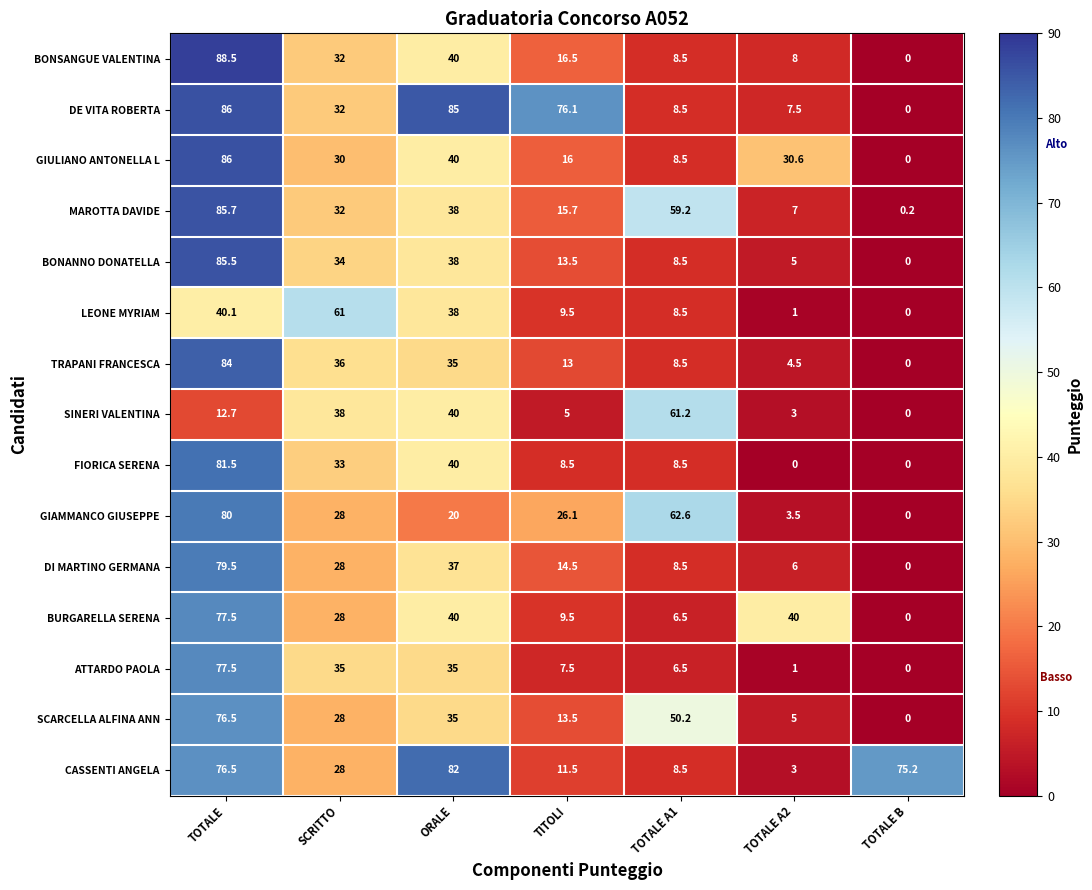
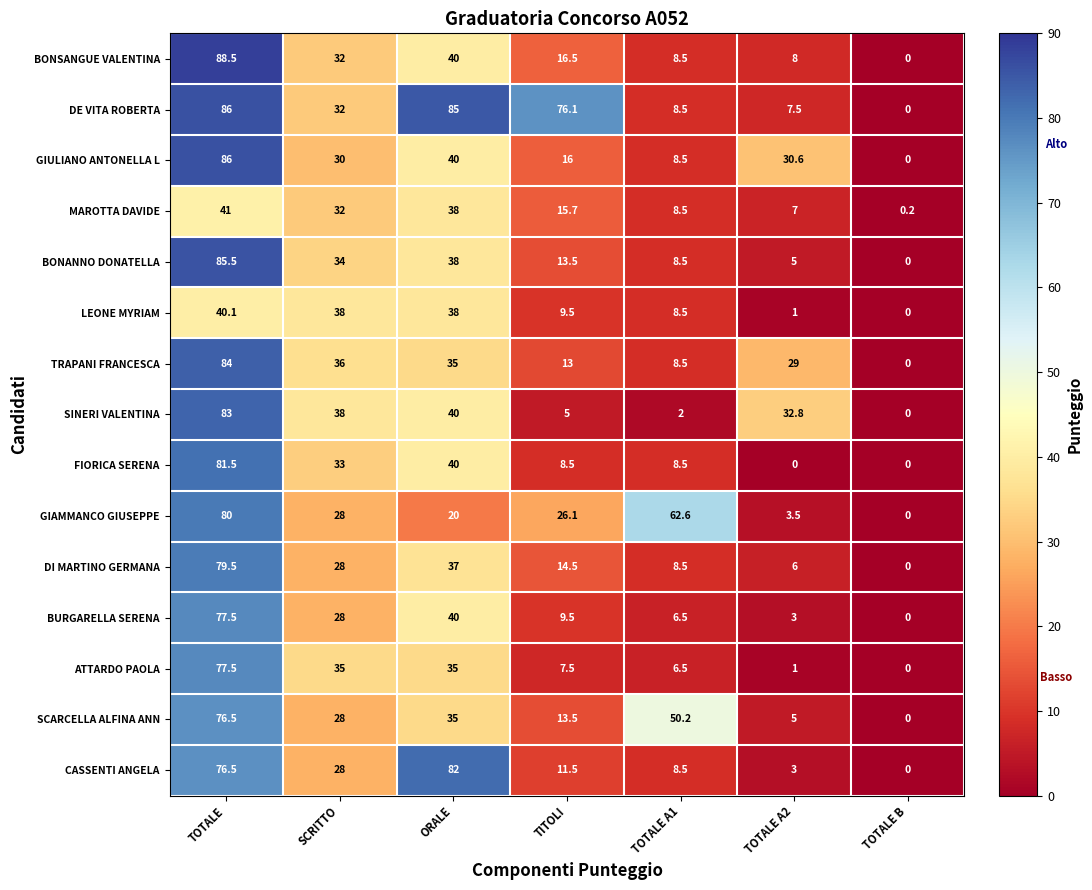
  {
    "BONSANGUE VALENTINA": {
      "TOTALE": 88.5,
      "SCRITTO": 32,
      "ORALE": 40,
      "TITOLI": 16.5,
      "TOTALE A1": 8.5,
      "TOTALE A2": 8,
      "TOTALE B": 0
    },
    "DE VITA ROBERTA": {
      "TOTALE": 86,
      "SCRITTO": 32,
      "ORALE": 85,
      "TITOLI": 76.1,
      "TOTALE A1": 8.5,
      "TOTALE A2": 7.5,
      "TOTALE B": 0
    },
    "GIULIANO ANTONELLA L": {
      "TOTALE": 86,
      "SCRITTO": 30,
      "ORALE": 40,
      "TITOLI": 16,
      "TOTALE A1": 8.5,
      "TOTALE A2": 30.6,
      "TOTALE B": 0
    },
    "MAROTTA DAVIDE": {
-     "TOTALE": 85.7,
+     "TOTALE": 41,
      "SCRITTO": 32,
      "ORALE": 38,
      "TITOLI": 15.7,
-     "TOTALE A1": 59.2,
+     "TOTALE A1": 8.5,
      "TOTALE A2": 7,
      "TOTALE B": 0.2
    },
    "BONANNO DONATELLA": {
      "TOTALE": 85.5,
      "SCRITTO": 34,
      "ORALE": 38,
      "TITOLI": 13.5,
      "TOTALE A1": 8.5,
      "TOTALE A2": 5,
      "TOTALE B": 0
    },
    "LEONE MYRIAM": {
      "TOTALE": 40.1,
-     "SCRITTO": 61,
+     "SCRITTO": 38,
      "ORALE": 38,
      "TITOLI": 9.5,
      "TOTALE A1": 8.5,
      "TOTALE A2": 1,
      "TOTALE B": 0
    },
    "TRAPANI FRANCESCA": {
      "TOTALE": 84,
      "SCRITTO": 36,
      "ORALE": 35,
      "TITOLI": 13,
      "TOTALE A1": 8.5,
-     "TOTALE A2": 4.5,
+     "TOTALE A2": 29,
      "TOTALE B": 0
    },
    "SINERI VALENTINA": {
-     "TOTALE": 12.7,
+     "TOTALE": 83,
      "SCRITTO": 38,
      "ORALE": 40,
      "TITOLI": 5,
-     "TOTALE A1": 61.2,
-     "TOTALE A2": 3,
+     "TOTALE A1": 2,
+     "TOTALE A2": 32.8,
      "TOTALE B": 0
    },
    "FIORICA SERENA": {
      "TOTALE": 81.5,
      "SCRITTO": 33,
      "ORALE": 40,
      "TITOLI": 8.5,
      "TOTALE A1": 8.5,
      "TOTALE A2": 0,
      "TOTALE B": 0
    },
    "GIAMMANCO GIUSEPPE": {
      "TOTALE": 80,
      "SCRITTO": 28,
      "ORALE": 20,
      "TITOLI": 26.1,
      "TOTALE A1": 62.6,
      "TOTALE A2": 3.5,
      "TOTALE B": 0
    },
    "DI MARTINO GERMANA": {
      "TOTALE": 79.5,
      "SCRITTO": 28,
      "ORALE": 37,
      "TITOLI": 14.5,
      "TOTALE A1": 8.5,
      "TOTALE A2": 6,
      "TOTALE B": 0
    },
    "BURGARELLA SERENA": {
      "TOTALE": 77.5,
      "SCRITTO": 28,
      "ORALE": 40,
      "TITOLI": 9.5,
      "TOTALE A1": 6.5,
-     "TOTALE A2": 40,
+     "TOTALE A2": 3,
      "TOTALE B": 0
    },
    "ATTARDO PAOLA": {
      "TOTALE": 77.5,
      "SCRITTO": 35,
      "ORALE": 35,
      "TITOLI": 7.5,
      "TOTALE A1": 6.5,
      "TOTALE A2": 1,
      "TOTALE B": 0
    },
    "SCARCELLA ALFINA ANN": {
      "TOTALE": 76.5,
      "SCRITTO": 28,
      "ORALE": 35,
      "TITOLI": 13.5,
      "TOTALE A1": 50.2,
      "TOTALE A2": 5,
      "TOTALE B": 0
    },
    "CASSENTI ANGELA": {
      "TOTALE": 76.5,
      "SCRITTO": 28,
      "ORALE": 82,
      "TITOLI": 11.5,
      "TOTALE A1": 8.5,
      "TOTALE A2": 3,
-     "TOTALE B": 75.2
+     "TOTALE B": 0
    }
  }
